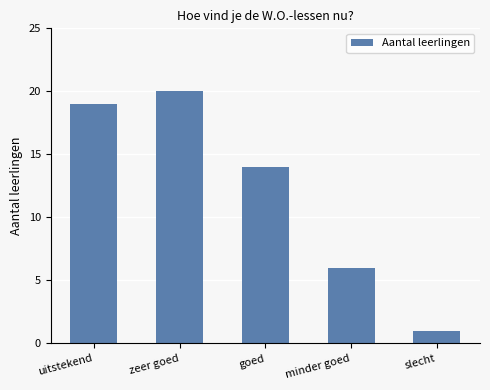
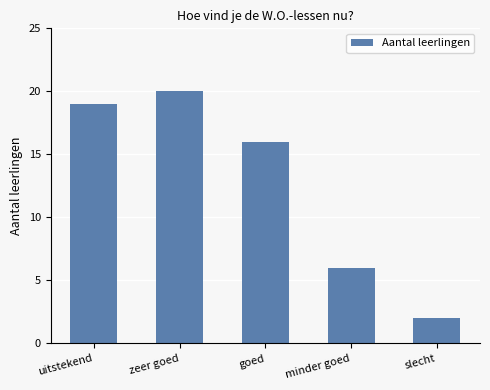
  {
    "uitstekend": 19,
    "zeer goed": 20,
-   "goed": 14,
+   "goed": 16,
    "minder goed": 6,
-   "slecht": 1
+   "slecht": 2
  }
